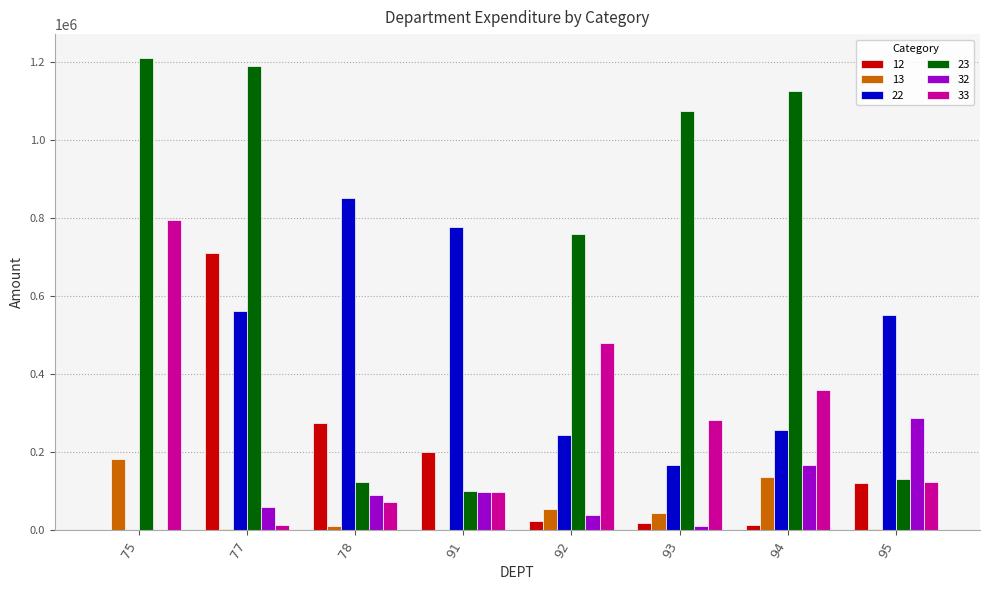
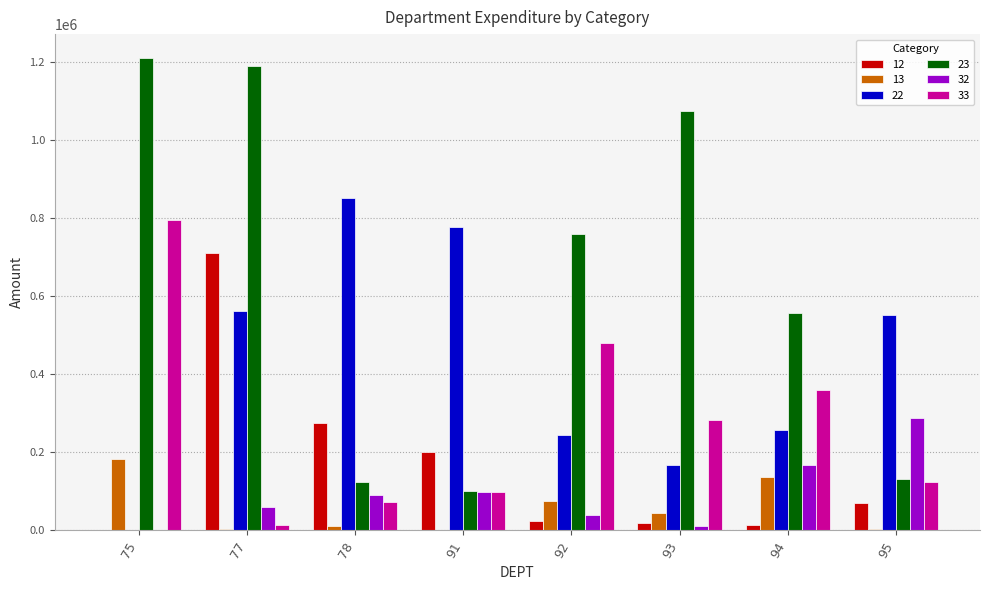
  {
    "12": {
      "75": 0,
      "77": 710000,
      "78": 280000,
      "91": 200000,
      "92": 20000,
      "93": 20000,
      "94": 10000,
-     "95": 120000
+     "95": 70000
    },
    "13": {
      "75": 180000,
      "78": 10000,
-     "92": 50000,
+     "92": 70000,
      "93": 50000,
      "94": 140000
    },
    "22": {
      "75": 0,
      "77": 560000,
      "78": 850000,
      "91": 780000,
      "92": 240000,
      "93": 170000,
      "94": 260000,
      "95": 550000
    },
    "23": {
      "75": 1210000,
      "77": 1190000,
      "78": 120000,
      "91": 100000,
      "92": 760000,
      "93": 1070000,
-     "94": 1130000,
+     "94": 560000,
      "95": 130000
    },
    "32": {
      "75": 0,
      "77": 60000,
      "78": 90000,
      "91": 100000,
      "92": 40000,
      "93": 10000,
      "94": 170000,
      "95": 290000
    },
    "33": {
      "75": 790000,
      "77": 10000,
      "78": 70000,
      "91": 100000,
      "92": 480000,
      "93": 280000,
      "94": 360000,
      "95": 130000
    }
  }
